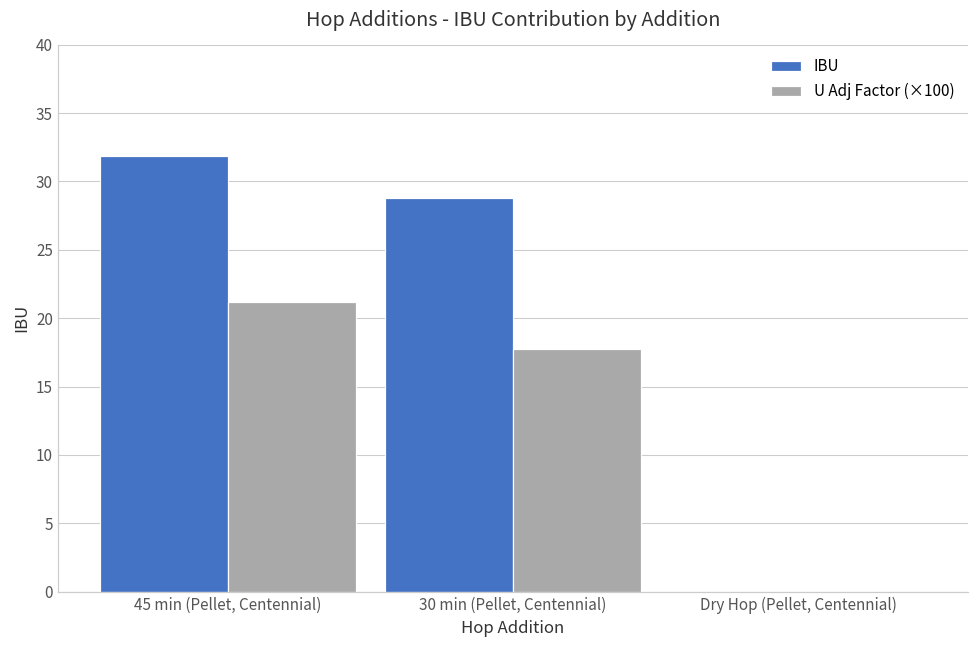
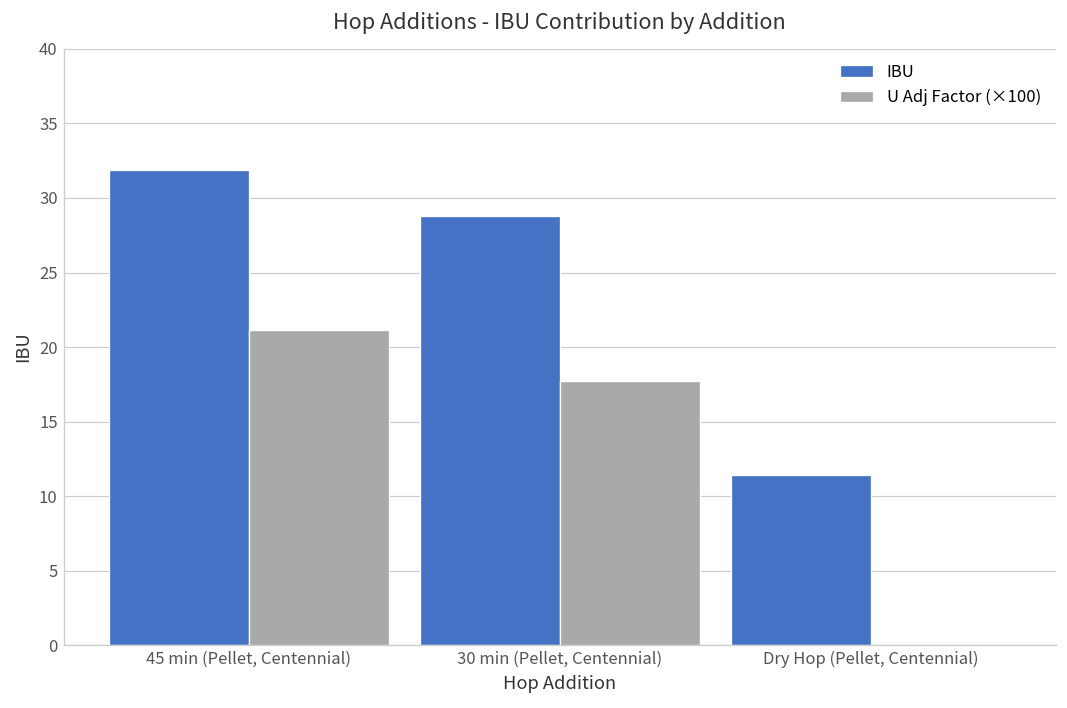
  {
    "IBU": {
      "45 min (Pellet, Centennial)": 31.8,
      "30 min (Pellet, Centennial)": 28.8,
-     "Dry Hop (Pellet, Centennial)": 0.0
+     "Dry Hop (Pellet, Centennial)": 11.4
    },
    "U Adj Factor (×100)": {
      "45 min (Pellet, Centennial)": 21.2,
      "30 min (Pellet, Centennial)": 17.7,
      "Dry Hop (Pellet, Centennial)": 0.0
    }
  }
